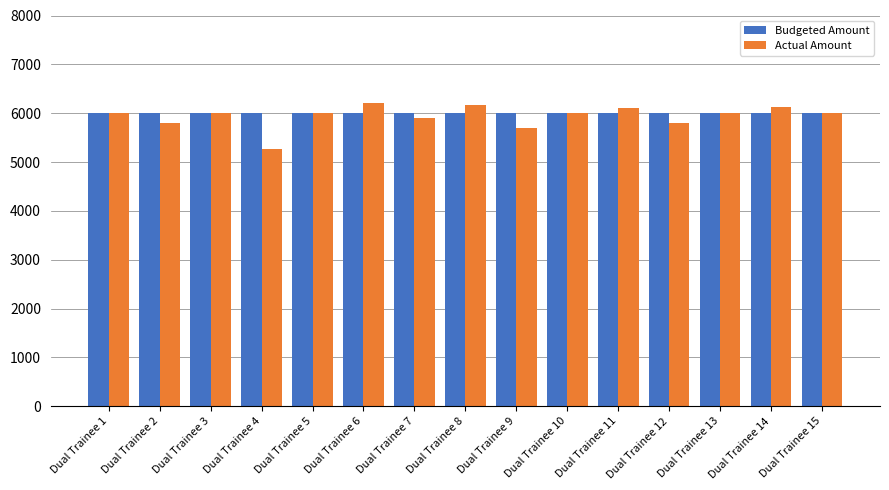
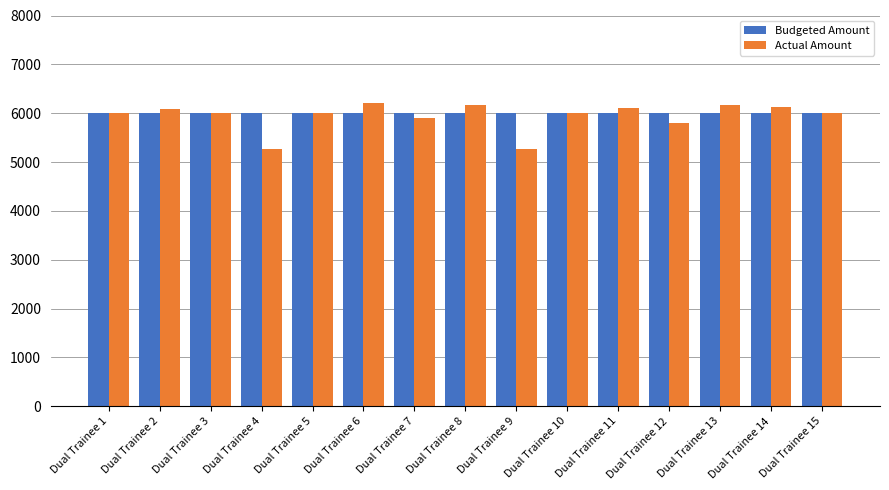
  {
    "Budgeted Amount": {
      "Dual Trainee 1": 6000,
      "Dual Trainee 2": 6000,
      "Dual Trainee 3": 6000,
      "Dual Trainee 4": 6000,
      "Dual Trainee 5": 6000,
      "Dual Trainee 6": 6000,
      "Dual Trainee 7": 6000,
      "Dual Trainee 8": 6000,
      "Dual Trainee 9": 6000,
      "Dual Trainee 10": 6000,
      "Dual Trainee 11": 6000,
      "Dual Trainee 12": 6000,
      "Dual Trainee 13": 6000,
      "Dual Trainee 14": 6000,
      "Dual Trainee 15": 6000
    },
    "Actual Amount": {
      "Dual Trainee 1": 6000,
-     "Dual Trainee 2": 5800,
+     "Dual Trainee 2": 6100,
      "Dual Trainee 3": 6000,
      "Dual Trainee 4": 5300,
      "Dual Trainee 5": 6000,
      "Dual Trainee 6": 6200,
      "Dual Trainee 7": 5900,
      "Dual Trainee 8": 6200,
-     "Dual Trainee 9": 5700,
+     "Dual Trainee 9": 5300,
      "Dual Trainee 10": 6000,
      "Dual Trainee 11": 6100,
      "Dual Trainee 12": 5800,
-     "Dual Trainee 13": 6000,
+     "Dual Trainee 13": 6200,
      "Dual Trainee 14": 6100,
      "Dual Trainee 15": 6000
    }
  }
